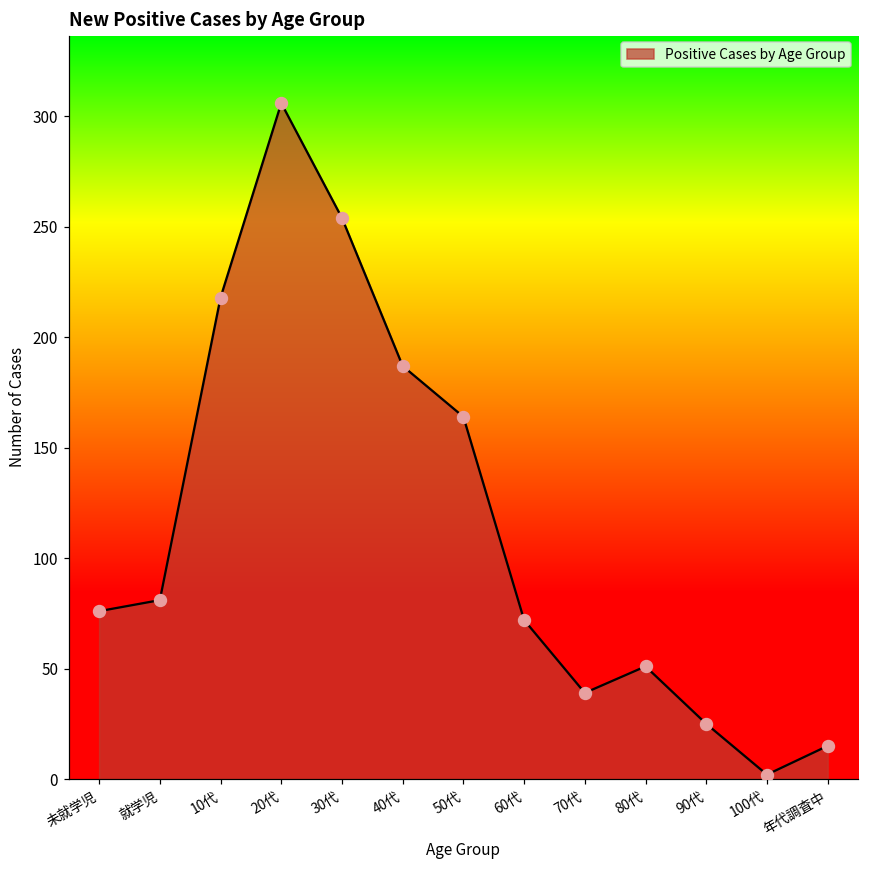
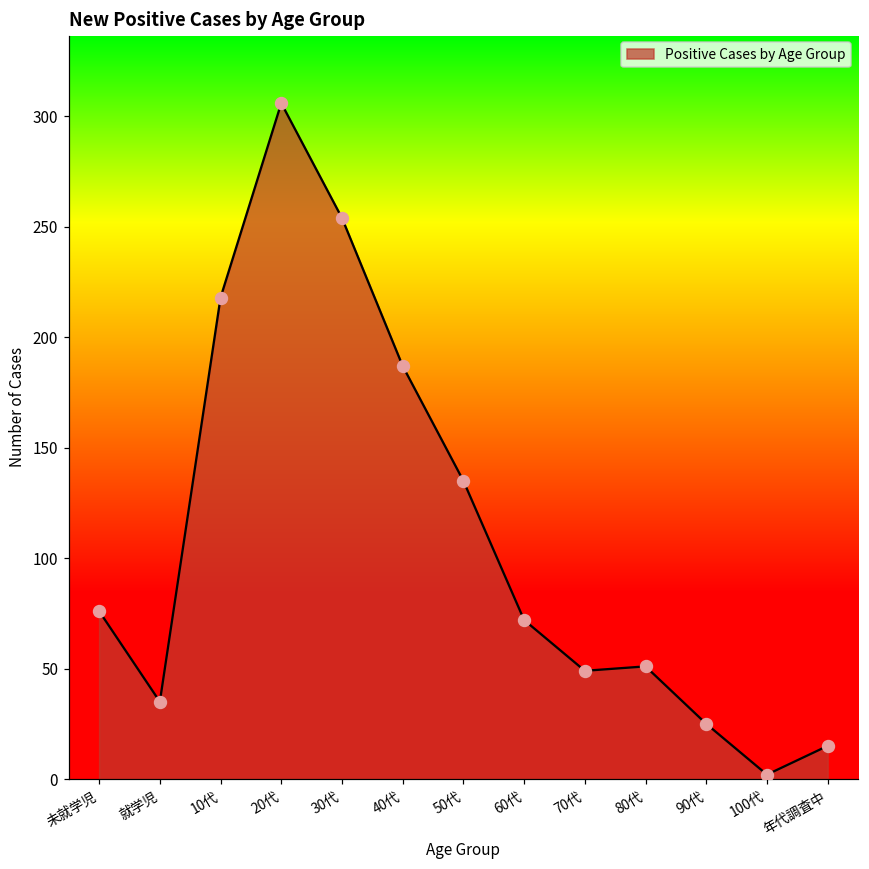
  {
    "未就学児": 76,
-   "就学児": 81,
+   "就学児": 35,
    "10代": 218,
    "20代": 306,
    "30代": 254,
    "40代": 187,
-   "50代": 164,
+   "50代": 135,
    "60代": 72,
-   "70代": 39,
+   "70代": 49,
    "80代": 51,
    "90代": 25,
    "100代": 2,
    "年代調査中": 15
  }
